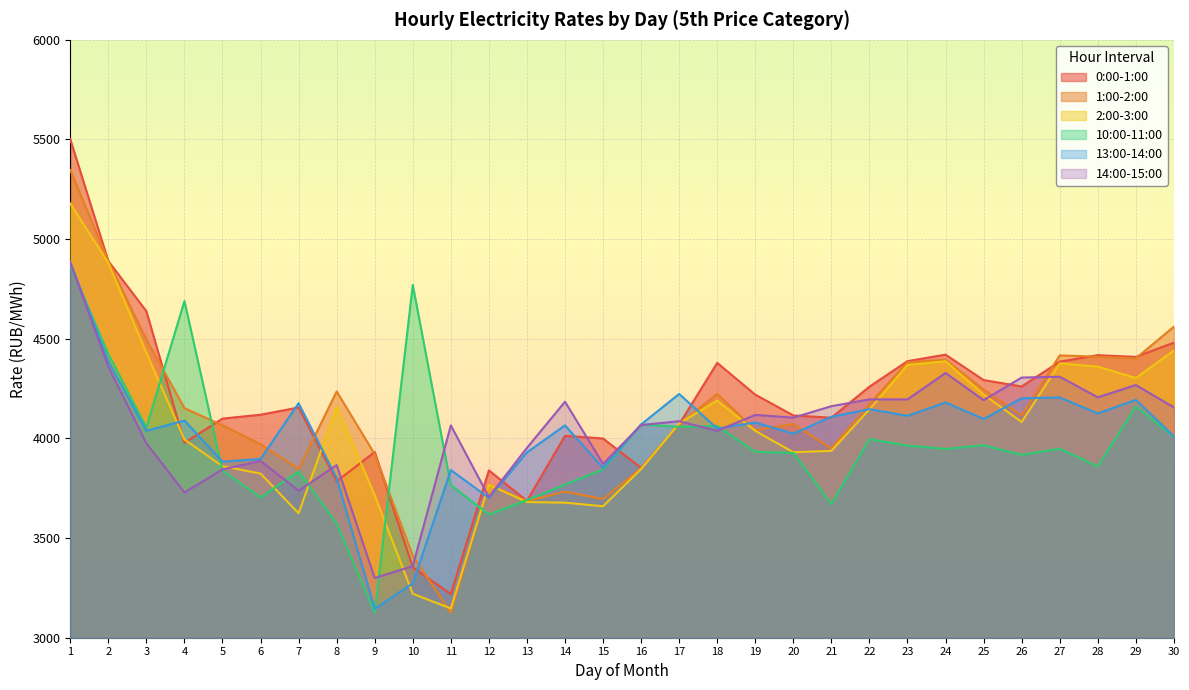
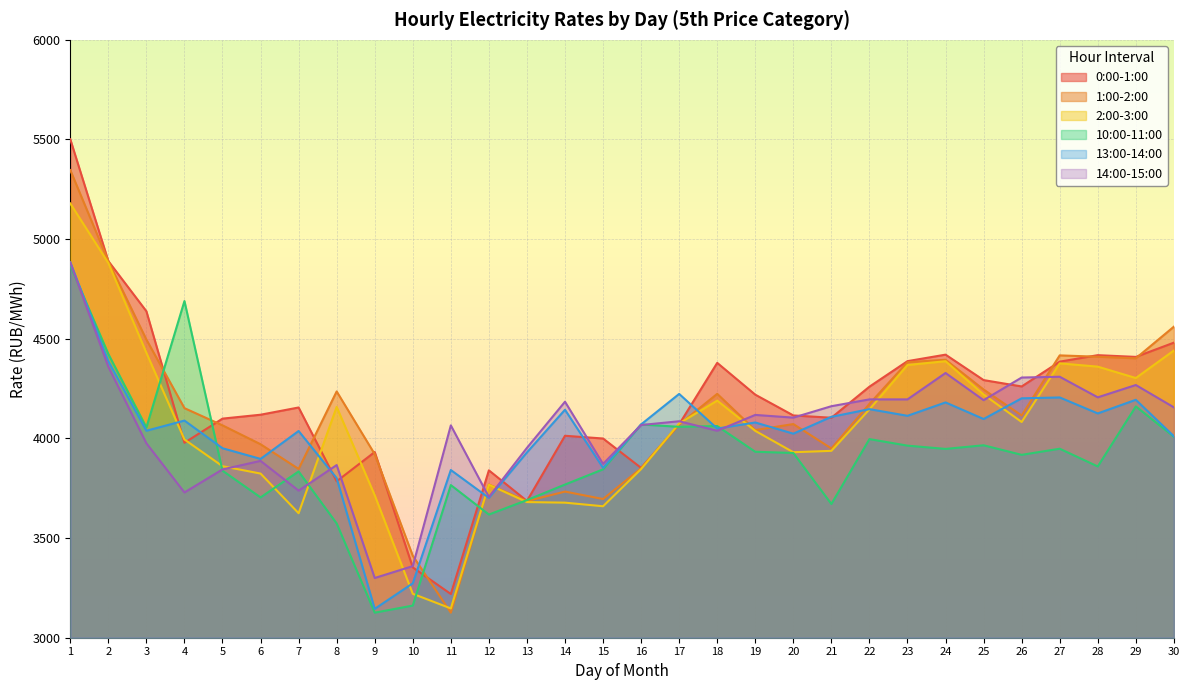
  {
    "10:00-11:00": {
      "1": 4870,
      "2": 4420,
      "3": 4060,
      "4": 4690,
      "6": 3700,
      "8": 3570,
      "9": 3130,
-     "10": 4770,
+     "10": 3160,
      "11": 3770,
      "12": 3620,
      "14": 3770,
      "18": 4060,
      "19": 3930,
      "21": 3670,
      "22": 4000,
      "23": 3960,
      "24": 3950,
      "25": 3970,
      "26": 3920,
      "27": 3950,
      "28": 3860,
      "29": 4160
    },
    "13:00-14:00": {
      "2": 4390,
      "3": 4040,
      "4": 4090,
-     "5": 3880,
-     "7": 4180,
+     "5": 3950,
+     "7": 4040,
      "8": 3800,
      "9": 3140,
      "10": 3270,
      "11": 3840,
      "13": 3930,
-     "14": 4070,
+     "14": 4140,
      "17": 4220,
      "19": 4080,
      "20": 4020,
      "23": 4110,
      "24": 4180,
      "25": 4100,
      "26": 4200,
      "27": 4210,
      "28": 4130,
      "29": 4190
    },
    "14:00-15:00": {
      "2": 4360,
      "3": 3980,
      "4": 3730,
      "7": 3740,
      "8": 3870,
      "9": 3300,
      "11": 4070,
      "13": 3950,
      "14": 4180,
      "15": 3870,
      "19": 4120,
      "21": 4160,
      "22": 4200,
      "23": 4200,
      "24": 4330,
      "25": 4190,
      "26": 4310,
      "27": 4310,
      "28": 4210,
      "29": 4270,
      "30": 4160
    }
  }
